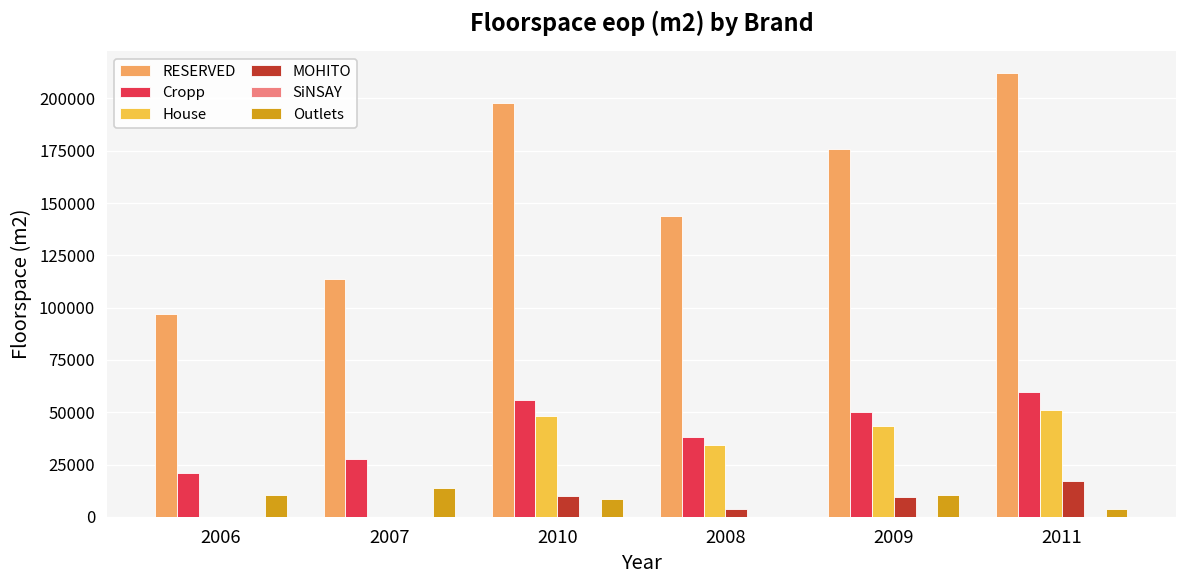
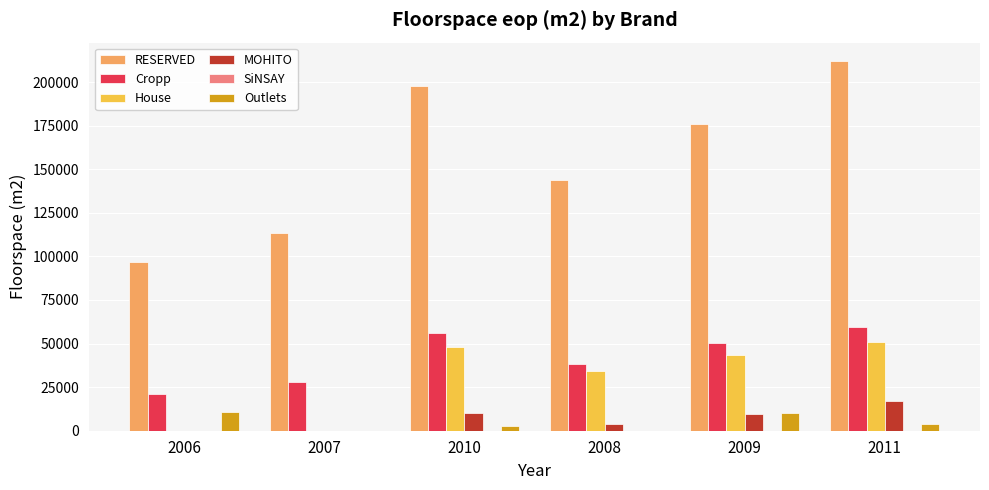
  {
    "Outlets": {
      "2006": 11000,
-     "2007": 14000,
-     "2010": 8000,
+     "2007": 0,
+     "2010": 3000,
      "2008": 0,
      "2009": 10000,
      "2011": 4000
    }
  }
